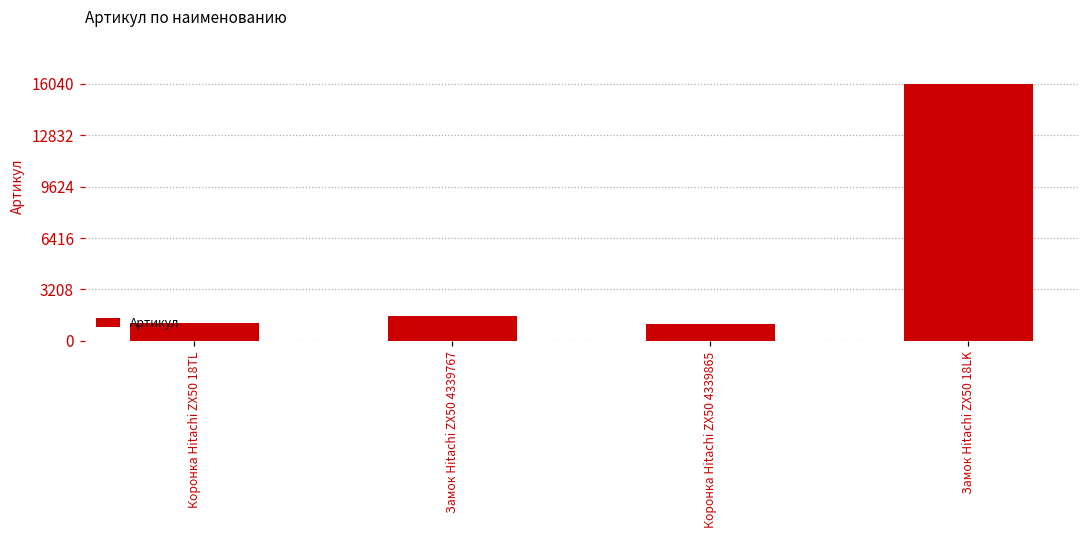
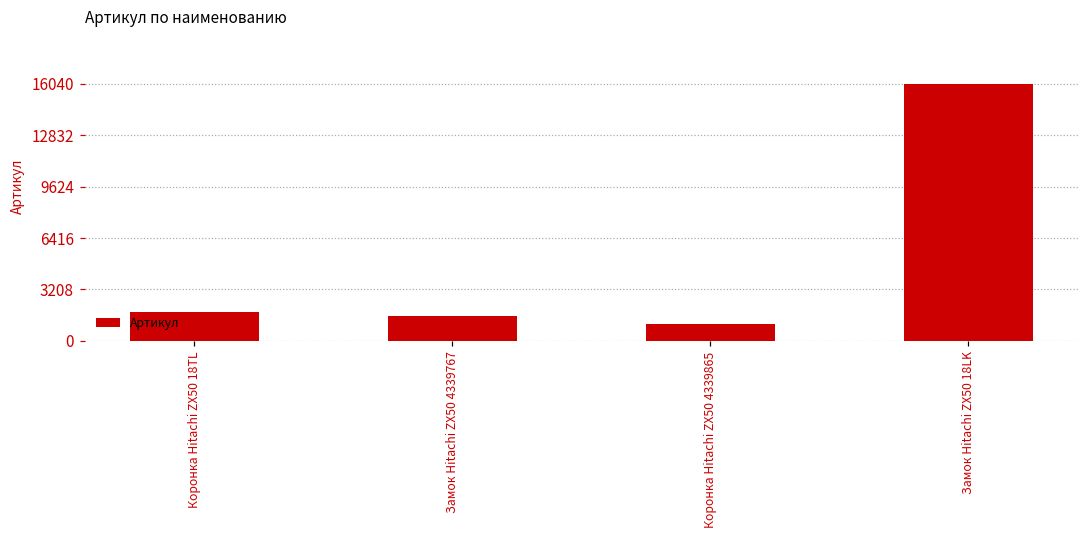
  {
-   "Коронка Hitachi ZX50 18TL": 1100,
+   "Коронка Hitachi ZX50 18TL": 1800,
    "Замок Hitachi ZX50 4339767": 1500,
    "Коронка Hitachi ZX50 4339865": 1100,
    "Замок Hitachi ZX50 18LK": 16000
  }
